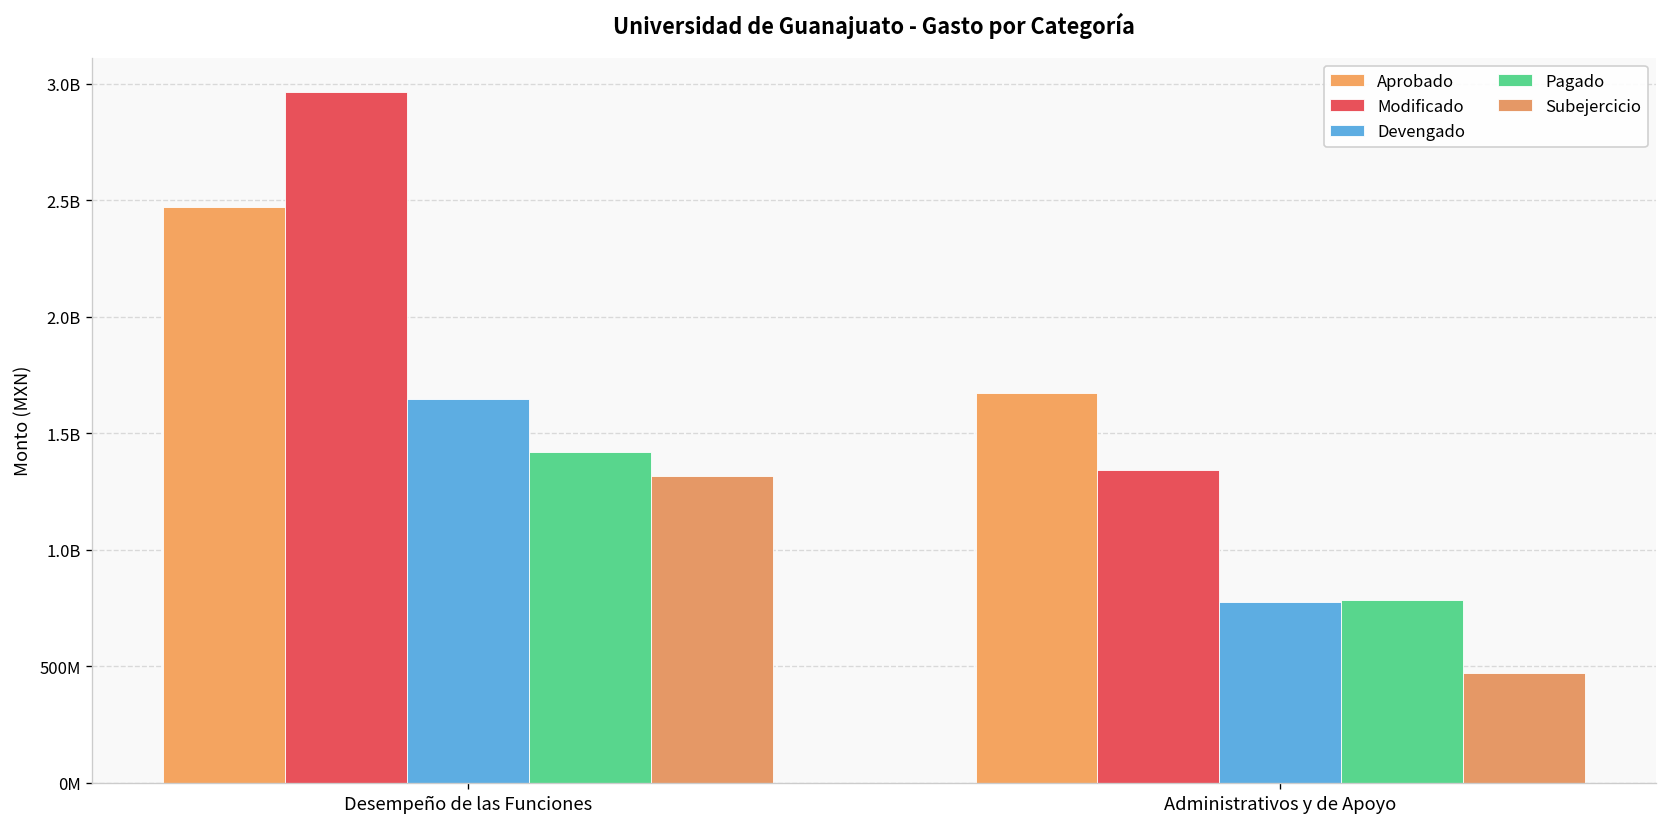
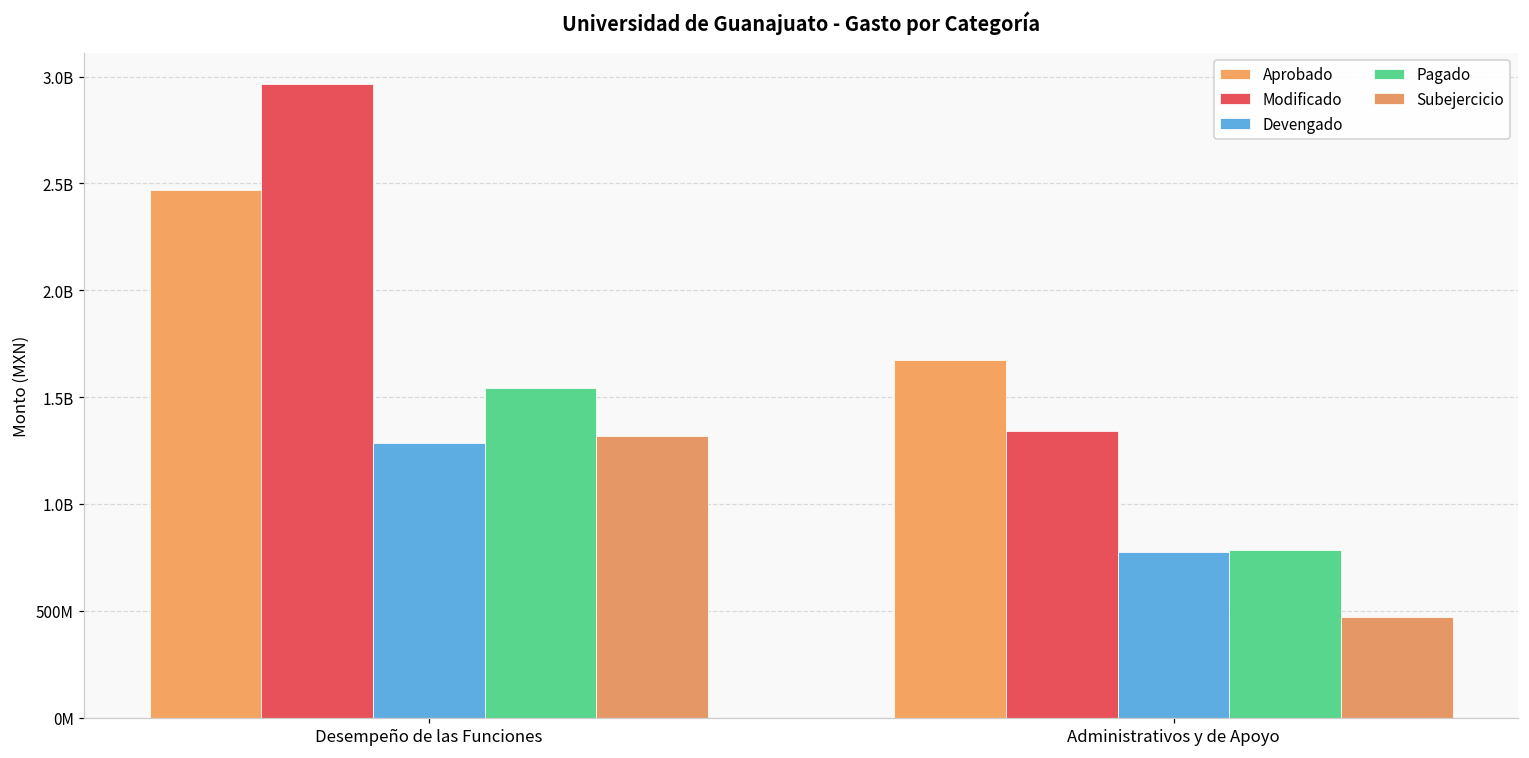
  {
    "Modificado": {
      "Desempeño de las Funciones": 2960000000,
      "Administrativos y de Apoyo": 1340000000
    },
    "Devengado": {
-     "Desempeño de las Funciones": 1650000000,
+     "Desempeño de las Funciones": 1280000000,
      "Administrativos y de Apoyo": 770000000
    },
    "Pagado": {
-     "Desempeño de las Funciones": 1420000000,
+     "Desempeño de las Funciones": 1540000000,
      "Administrativos y de Apoyo": 790000000
    }
  }
